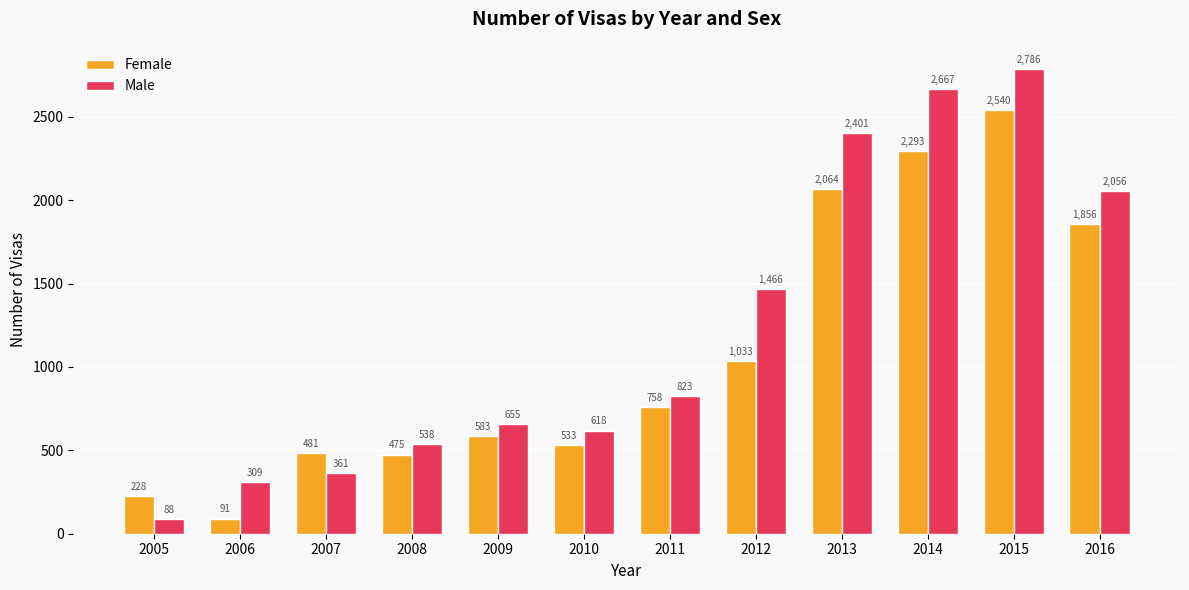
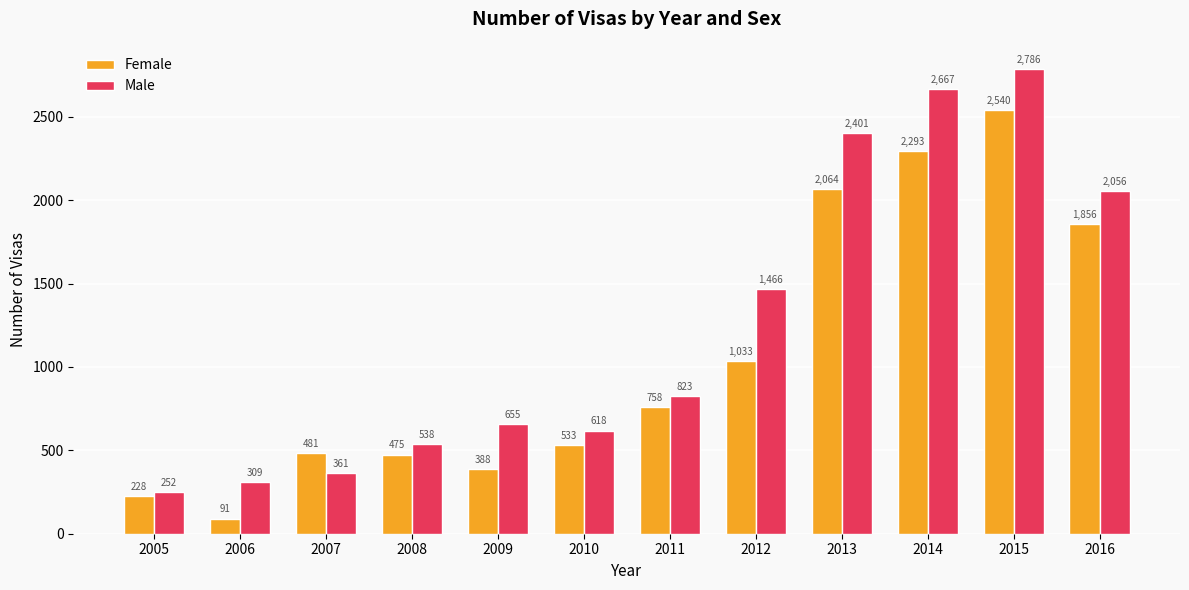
  {
    "Female": {
      "2005": "228",
      "2006": "91",
      "2007": "481",
      "2008": "475",
-     "2009": "583",
+     "2009": "388",
      "2010": "533",
      "2011": "758",
      "2012": "1,033",
      "2013": "2,064",
      "2014": "2,293",
      "2015": "2,540",
      "2016": "1,856"
    },
    "Male": {
-     "2005": "88",
+     "2005": "252",
      "2006": "309",
      "2007": "361",
      "2008": "538",
      "2009": "655",
      "2010": "618",
      "2011": "823",
      "2012": "1,466",
      "2013": "2,401",
      "2014": "2,667",
      "2015": "2,786",
      "2016": "2,056"
    }
  }
